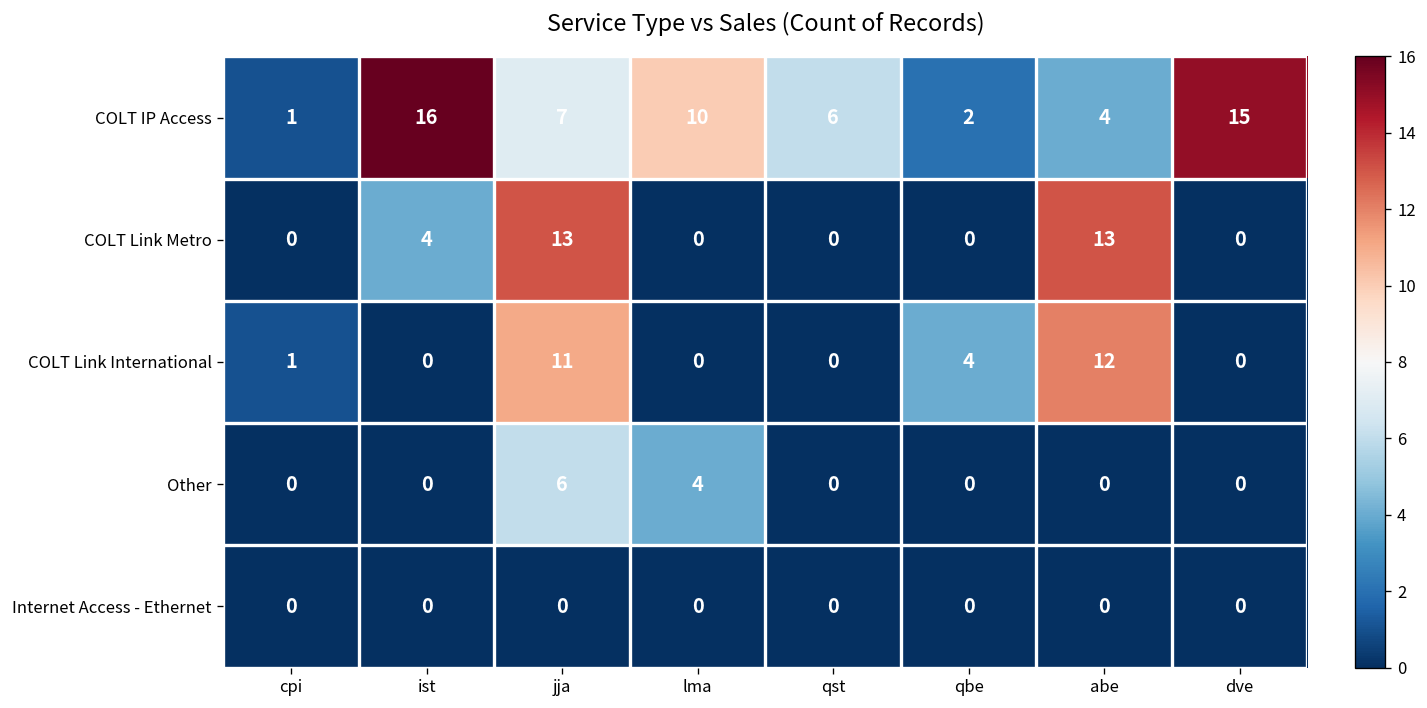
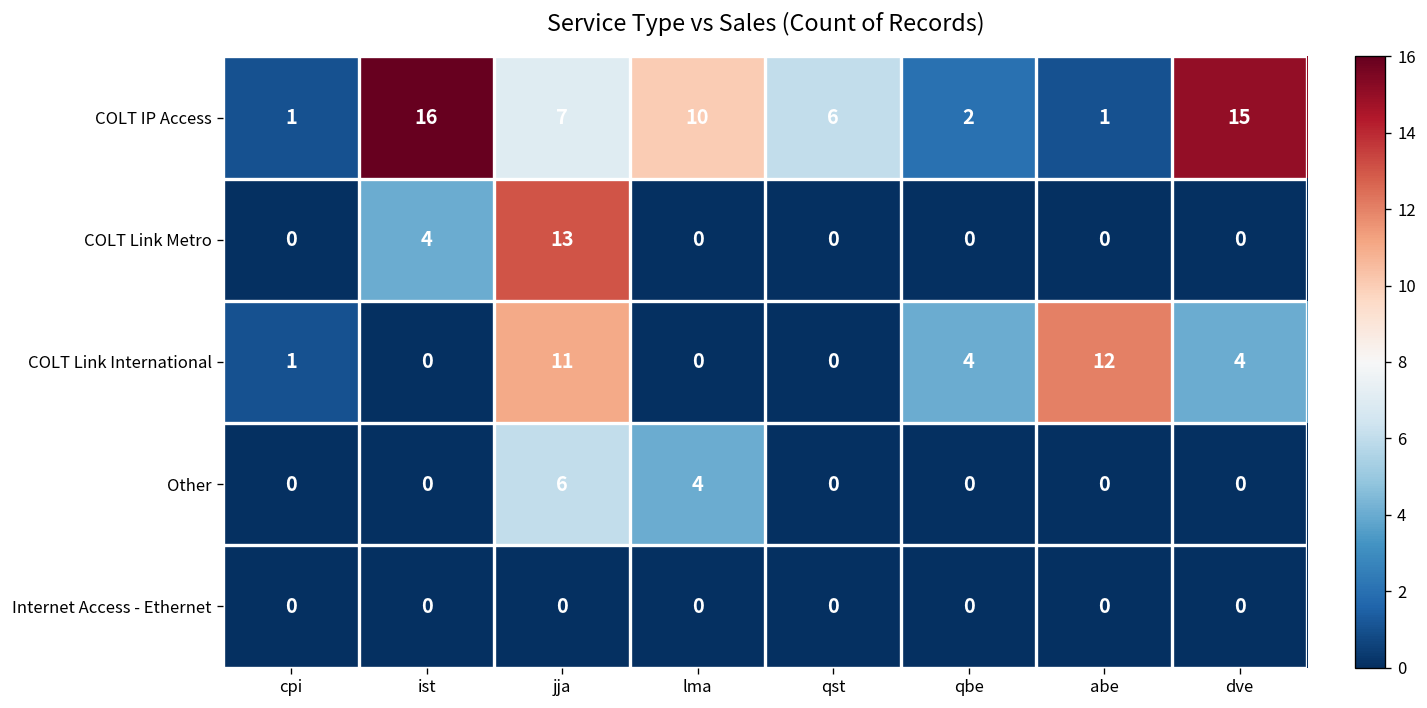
  {
    "COLT IP Access": {
      "cpi": 1,
      "ist": 16,
      "lma": 10,
      "qst": 6,
      "qbe": 2,
-     "abe": 4,
+     "abe": 1,
      "dve": 15
    },
    "COLT Link Metro": {
      "cpi": 0,
      "ist": 4,
      "jja": 13,
      "lma": 0,
      "qst": 0,
      "qbe": 0,
-     "abe": 13,
+     "abe": 0,
      "dve": 0
    },
    "COLT Link International": {
      "cpi": 1,
      "ist": 0,
      "jja": 11,
      "lma": 0,
      "qst": 0,
      "qbe": 4,
      "abe": 12,
-     "dve": 0
+     "dve": 4
    },
    "Other": {
      "cpi": 0,
      "ist": 0,
      "jja": 6,
      "lma": 4,
      "qst": 0,
      "qbe": 0,
      "abe": 0,
      "dve": 0
    },
    "Internet Access - Ethernet": {
      "cpi": 0,
      "ist": 0,
      "jja": 0,
      "lma": 0,
      "qst": 0,
      "qbe": 0,
      "abe": 0,
      "dve": 0
    }
  }
